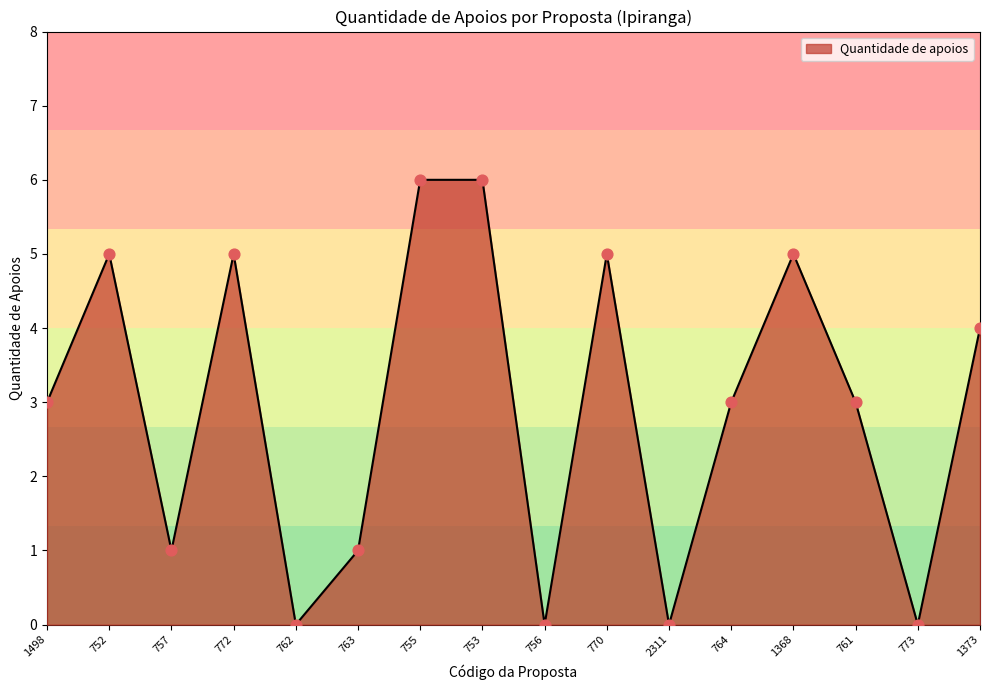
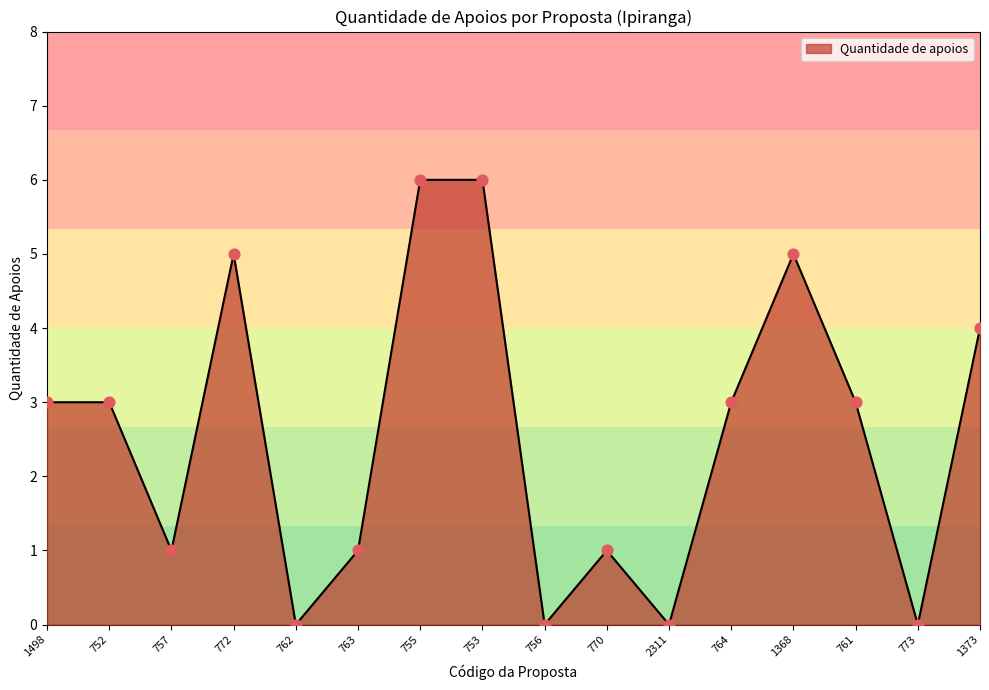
  {
    "1498": 3,
-   "752": 5,
+   "752": 3,
    "757": 1,
    "772": 5,
    "762": 0,
    "763": 1,
    "755": 6,
    "753": 6,
    "756": 0,
-   "770": 5,
+   "770": 1,
    "2311": 0,
    "764": 3,
    "1368": 5,
    "761": 3,
    "773": 0,
    "1373": 4
  }
